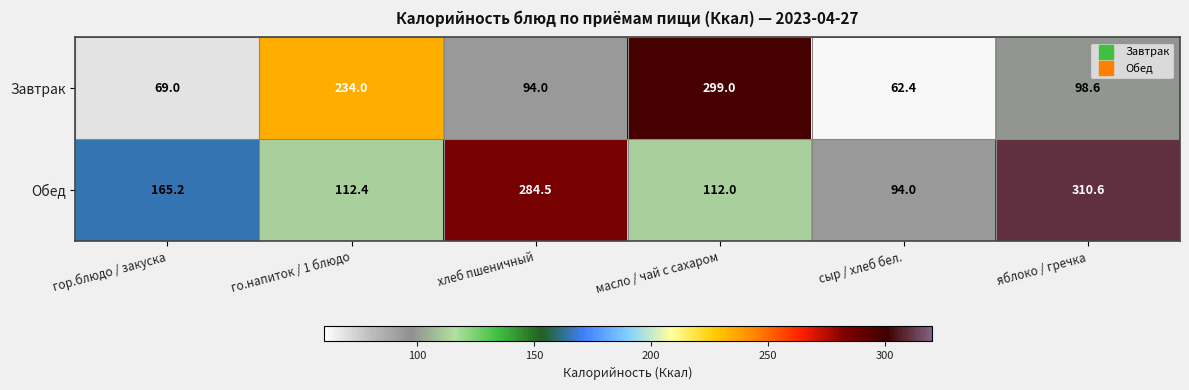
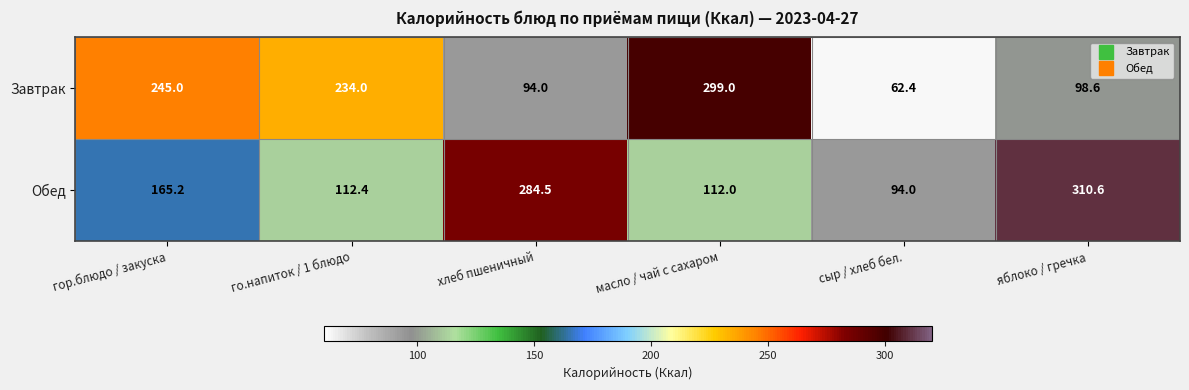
  {
    "Завтрак": {
-     "гор.блюдо / закуска": 69.0,
+     "гор.блюдо / закуска": 245.0,
      "го.напиток / 1 блюдо": 234.0,
      "хлеб пшеничный": 94.0,
      "масло / чай с сахаром": 299.0,
      "сыр / хлеб бел.": 62.4,
      "яблоко / гречка": 98.6
    },
    "Обед": {
      "гор.блюдо / закуска": 165.2,
      "го.напиток / 1 блюдо": 112.4,
      "хлеб пшеничный": 284.5,
      "масло / чай с сахаром": 112.0,
      "сыр / хлеб бел.": 94.0,
      "яблоко / гречка": 310.6
    }
  }
